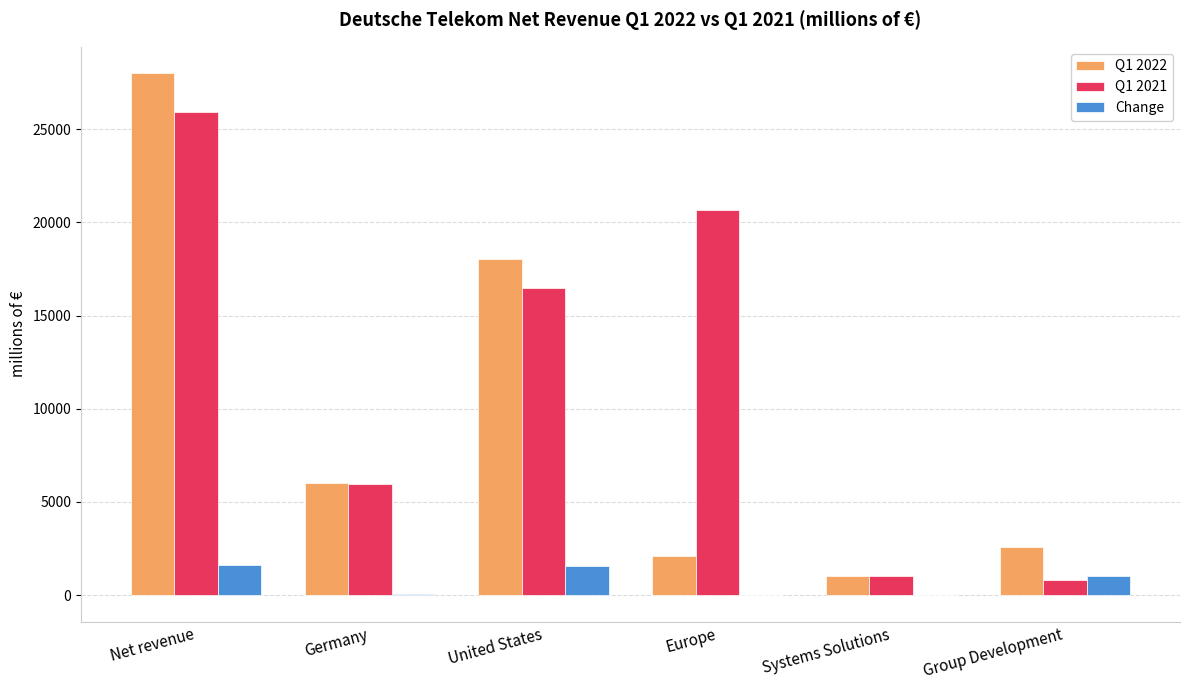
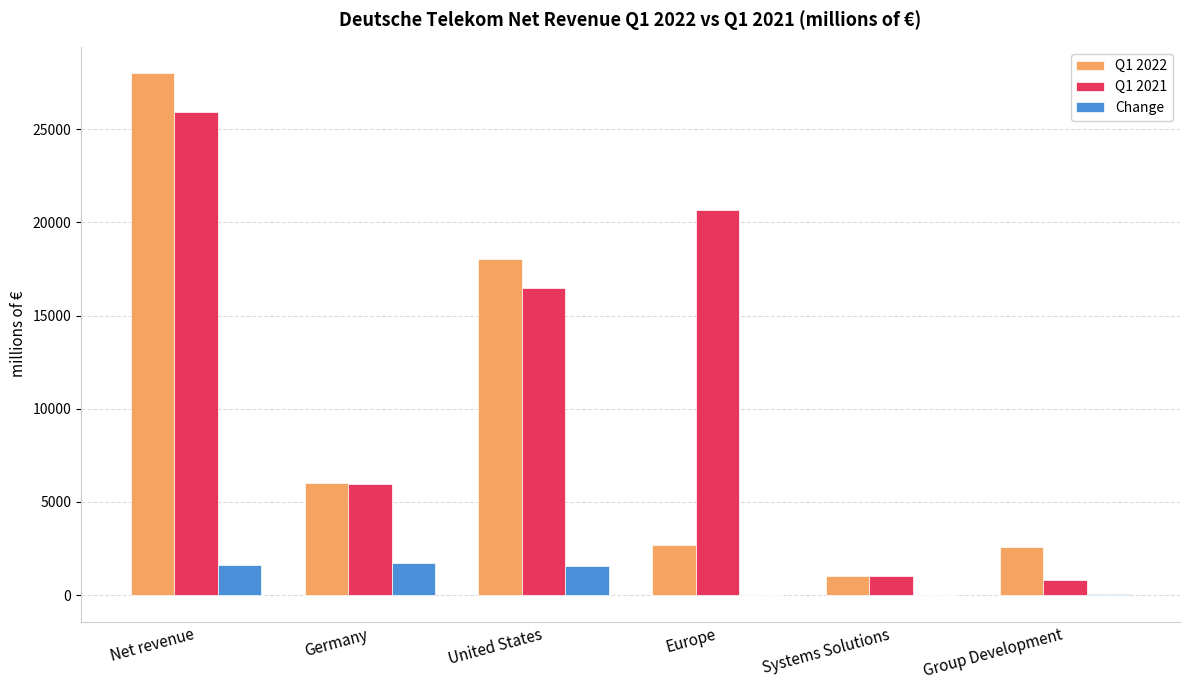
  {
    "Q1 2022": {
      "Net revenue": 28000,
      "Germany": 6000,
      "United States": 18000,
-     "Europe": 2100,
+     "Europe": 2700,
      "Systems Solutions": 1000,
      "Group Development": 2600
    },
    "Q1 2021": {
      "Net revenue": 25900,
      "Germany": 5900,
      "United States": 16500,
      "Europe": 20700,
      "Systems Solutions": 1000,
      "Group Development": 800
    },
    "Change": {
      "Net revenue": 1600,
-     "Germany": 100,
+     "Germany": 1700,
      "United States": 1600,
-     "Group Development": 1000
+     "Group Development": 0
    }
  }
